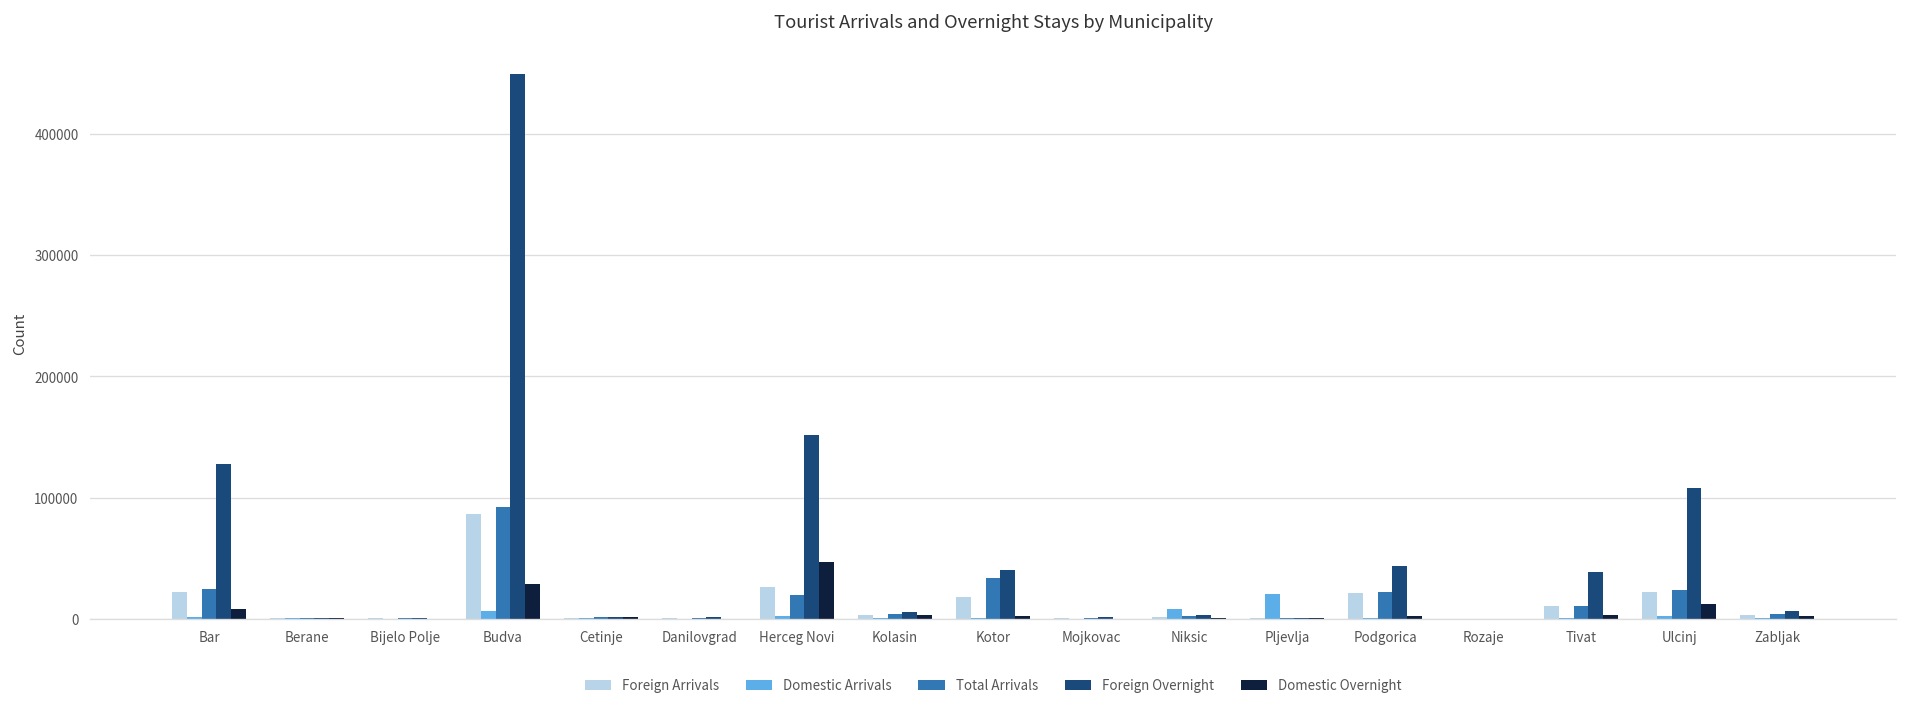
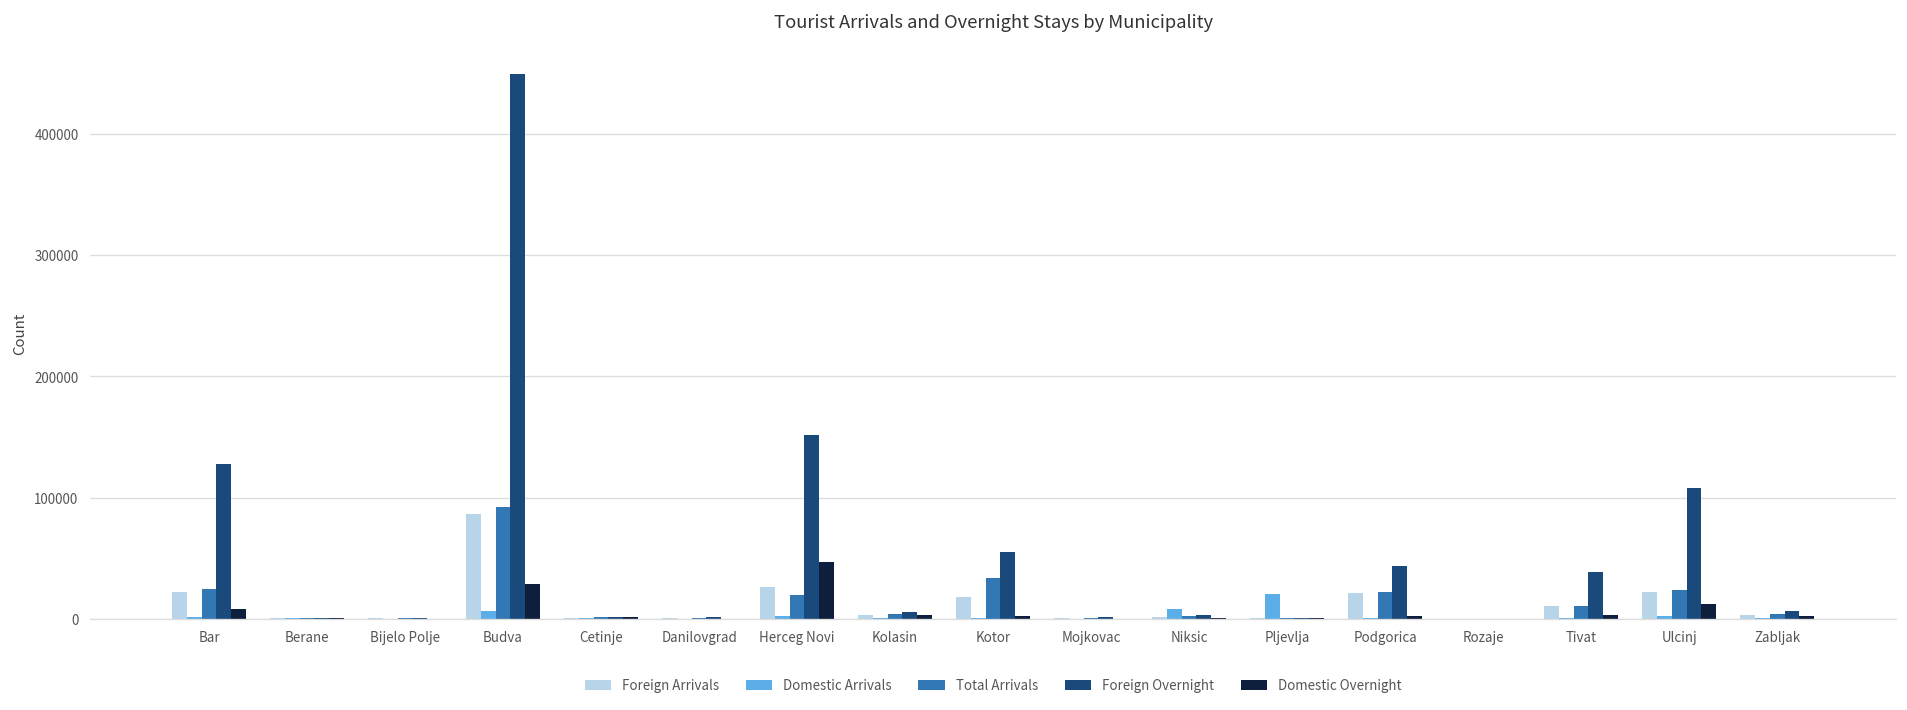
  {
    "Foreign Arrivals": {
      "Bar": 22000,
      "Budva": 86000,
      "Herceg Novi": 26000,
      "Kolasin": 3000,
      "Kotor": 18000,
      "Podgorica": 21000,
      "Tivat": 10000,
      "Ulcinj": 22000,
      "Zabljak": 3000
    },
    "Domestic Arrivals": {
      "Budva": 6000,
      "Herceg Novi": 3000,
      "Niksic": 8000,
      "Pljevlja": 21000
    },
    "Total Arrivals": {
      "Bar": 24000,
      "Budva": 93000,
      "Herceg Novi": 20000,
      "Kolasin": 4000,
      "Kotor": 34000,
      "Podgorica": 23000,
      "Tivat": 11000,
      "Ulcinj": 24000,
      "Zabljak": 4000
    },
    "Foreign Overnight": {
      "Bar": 128000,
      "Budva": 449000,
      "Herceg Novi": 152000,
      "Kolasin": 6000,
-     "Kotor": 40000,
+     "Kotor": 55000,
      "Niksic": 3000,
      "Podgorica": 44000,
      "Tivat": 39000,
      "Ulcinj": 108000,
      "Zabljak": 6000
    },
    "Domestic Overnight": {
      "Bar": 8000,
      "Budva": 29000,
      "Herceg Novi": 47000,
      "Kolasin": 4000,
      "Tivat": 3000,
      "Ulcinj": 12000,
      "Zabljak": 3000
    }
  }
